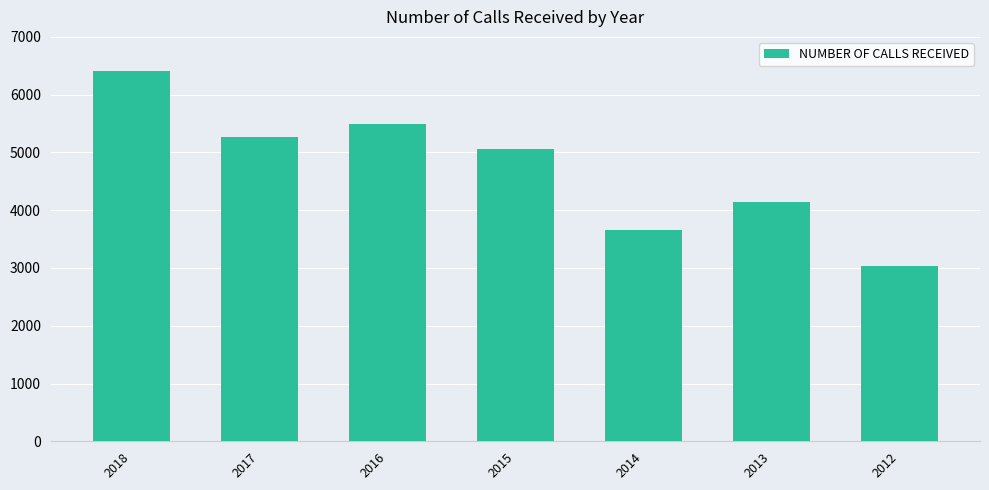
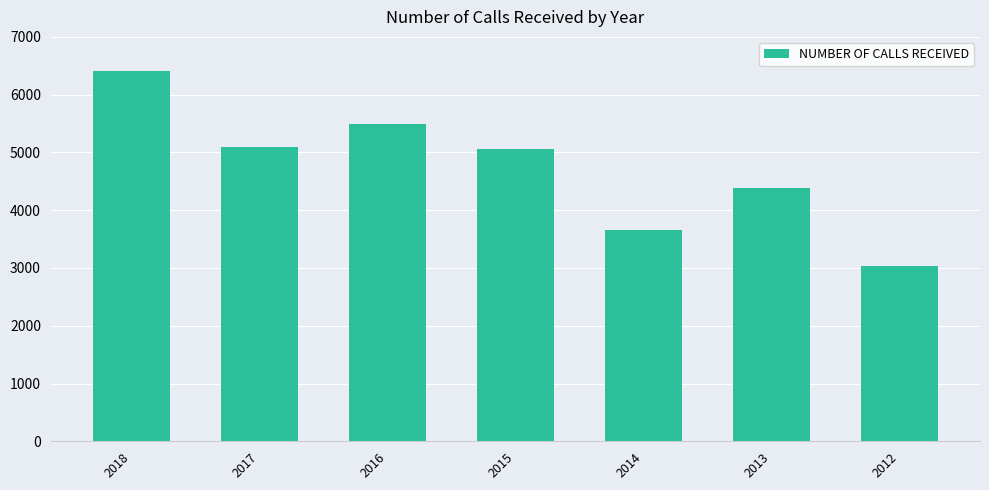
  {
    "2018": 6400,
-   "2017": 5300,
+   "2017": 5100,
    "2016": 5500,
    "2015": 5100,
    "2014": 3700,
-   "2013": 4100,
+   "2013": 4400,
    "2012": 3000
  }
